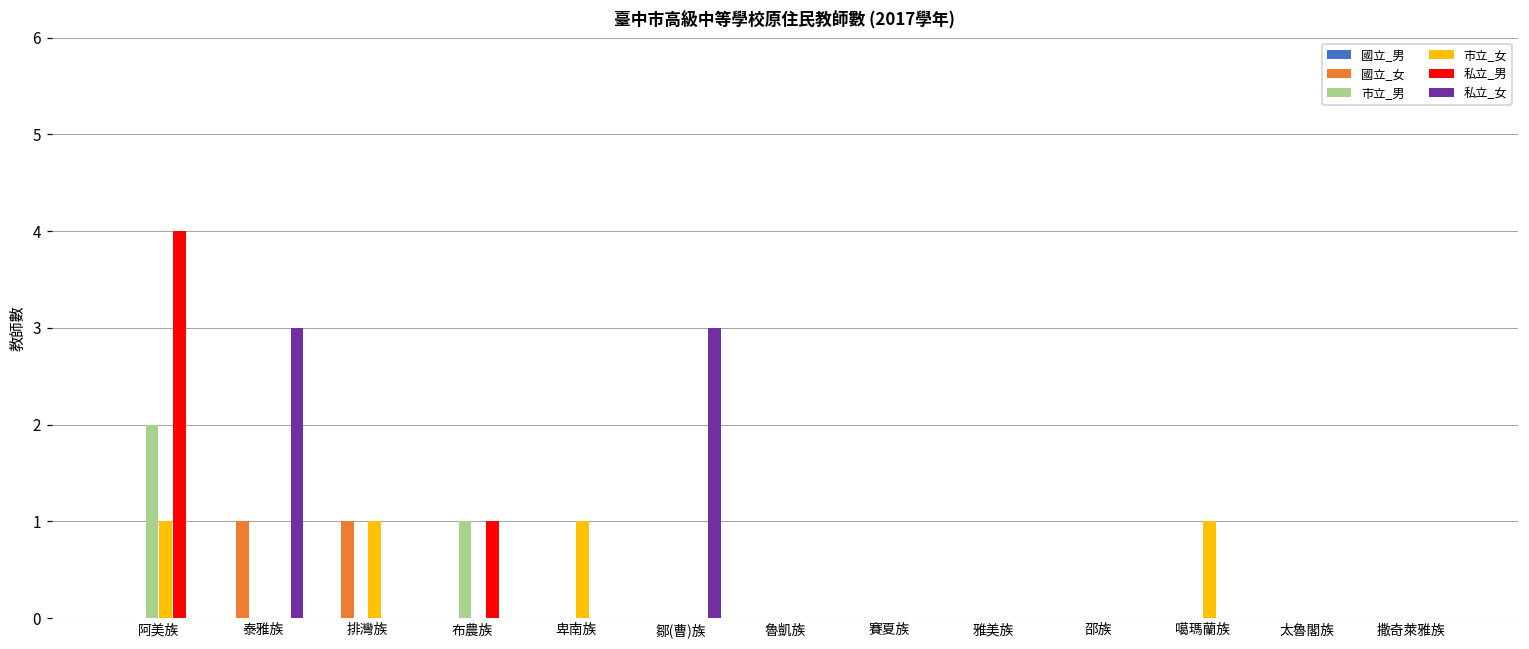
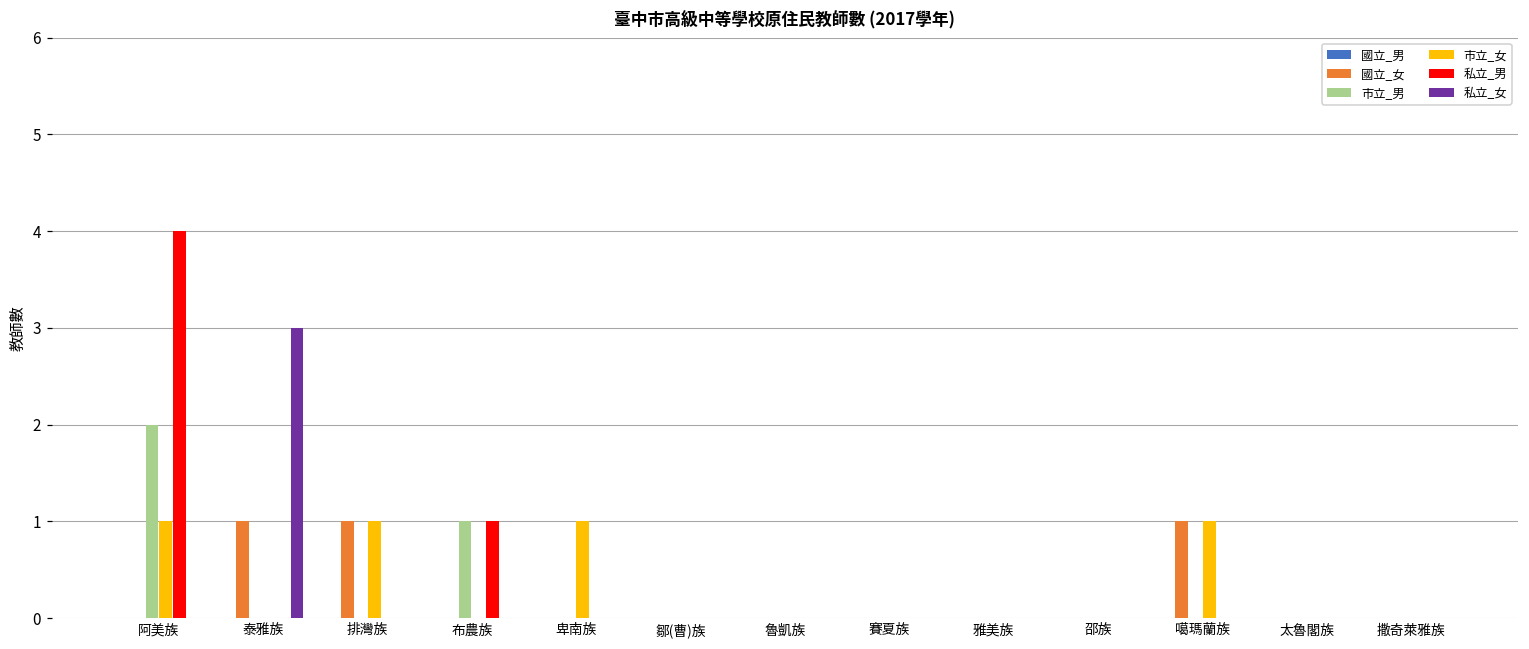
  {
    "國立_男": {
      "阿美族": 0,
      "泰雅族": 0,
      "排灣族": 0,
      "布農族": 0,
      "卑南族": 0,
      "鄒(曹)族": 0,
      "魯凱族": 0,
      "賽夏族": 0,
      "雅美族": 0,
      "邵族": 0,
      "噶瑪蘭族": 0,
      "太魯閣族": 0,
      "撒奇萊雅族": 0
    },
    "國立_女": {
      "阿美族": 0,
      "泰雅族": 1,
      "排灣族": 1,
      "布農族": 0,
      "卑南族": 0,
      "鄒(曹)族": 0,
      "魯凱族": 0,
      "賽夏族": 0,
      "雅美族": 0,
      "邵族": 0,
-     "噶瑪蘭族": 0,
+     "噶瑪蘭族": 1,
      "太魯閣族": 0,
      "撒奇萊雅族": 0
    },
    "市立_男": {
      "阿美族": 2,
      "泰雅族": 0,
      "排灣族": 0,
      "布農族": 1,
      "卑南族": 0,
      "鄒(曹)族": 0,
      "魯凱族": 0,
      "賽夏族": 0,
      "雅美族": 0,
      "邵族": 0,
      "噶瑪蘭族": 0,
      "太魯閣族": 0,
      "撒奇萊雅族": 0
    },
    "市立_女": {
      "阿美族": 1,
      "泰雅族": 0,
      "排灣族": 1,
      "布農族": 0,
      "卑南族": 1,
      "鄒(曹)族": 0,
      "魯凱族": 0,
      "賽夏族": 0,
      "雅美族": 0,
      "邵族": 0,
      "噶瑪蘭族": 1,
      "太魯閣族": 0,
      "撒奇萊雅族": 0
    },
    "私立_男": {
      "阿美族": 4,
      "泰雅族": 0,
      "排灣族": 0,
      "布農族": 1,
      "卑南族": 0,
      "鄒(曹)族": 0,
      "魯凱族": 0,
      "賽夏族": 0,
      "雅美族": 0,
      "邵族": 0,
      "噶瑪蘭族": 0,
      "太魯閣族": 0,
      "撒奇萊雅族": 0
    },
    "私立_女": {
      "阿美族": 0,
      "泰雅族": 3,
      "排灣族": 0,
      "布農族": 0,
      "卑南族": 0,
-     "鄒(曹)族": 3,
+     "鄒(曹)族": 0,
      "魯凱族": 0,
      "賽夏族": 0,
      "雅美族": 0,
      "邵族": 0,
      "噶瑪蘭族": 0,
      "太魯閣族": 0,
      "撒奇萊雅族": 0
    }
  }
